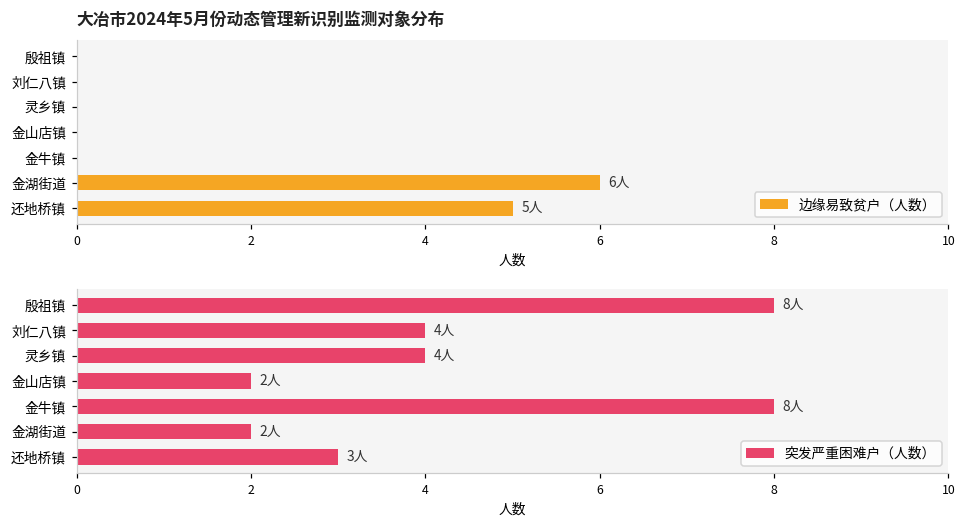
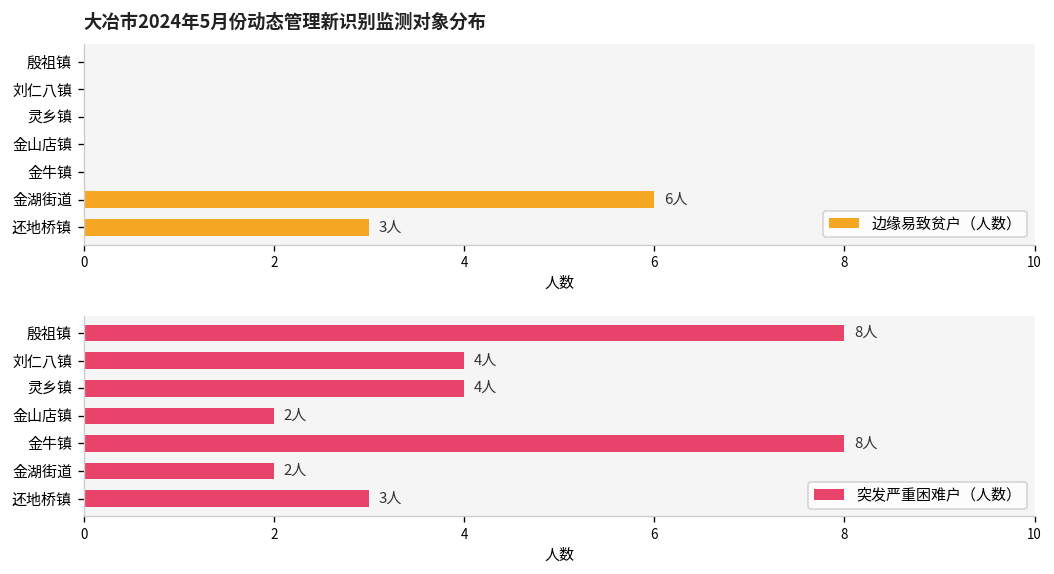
  {
    "大冶市2024年5月份动态管理新识别监测对象分布": {
      "金湖街道": "6人",
-     "还地桥镇": "5人"
+     "还地桥镇": "3人"
    }
  }
